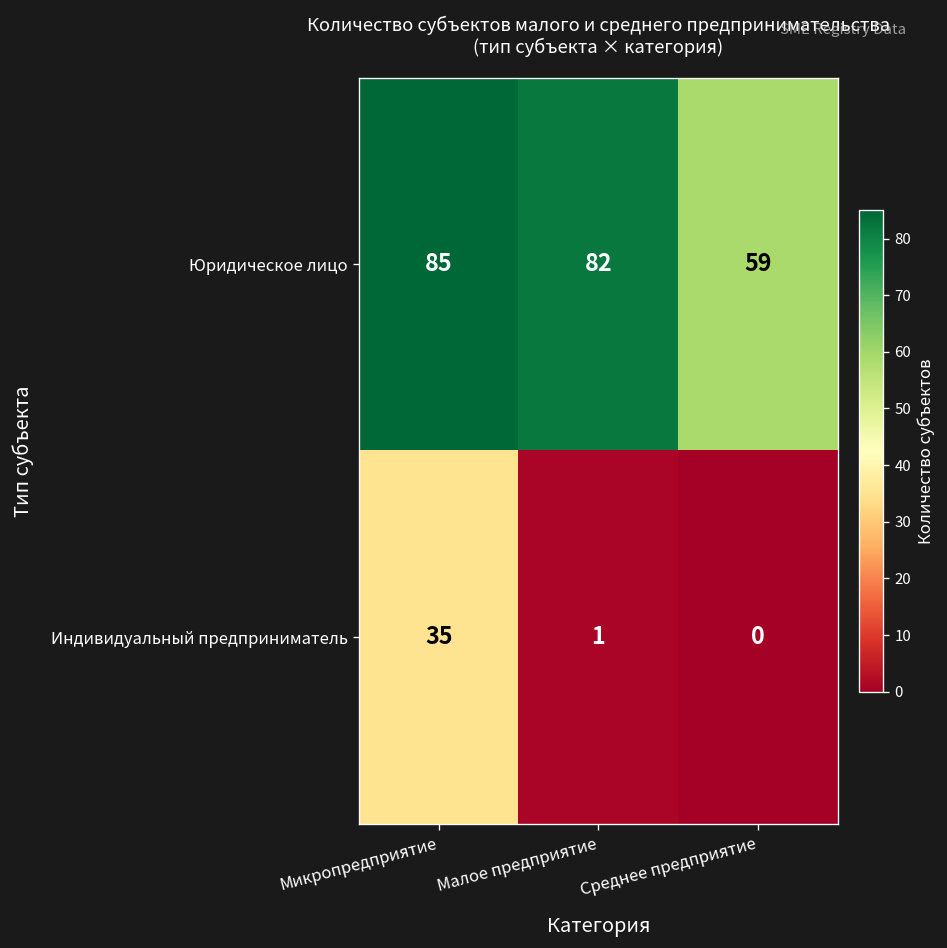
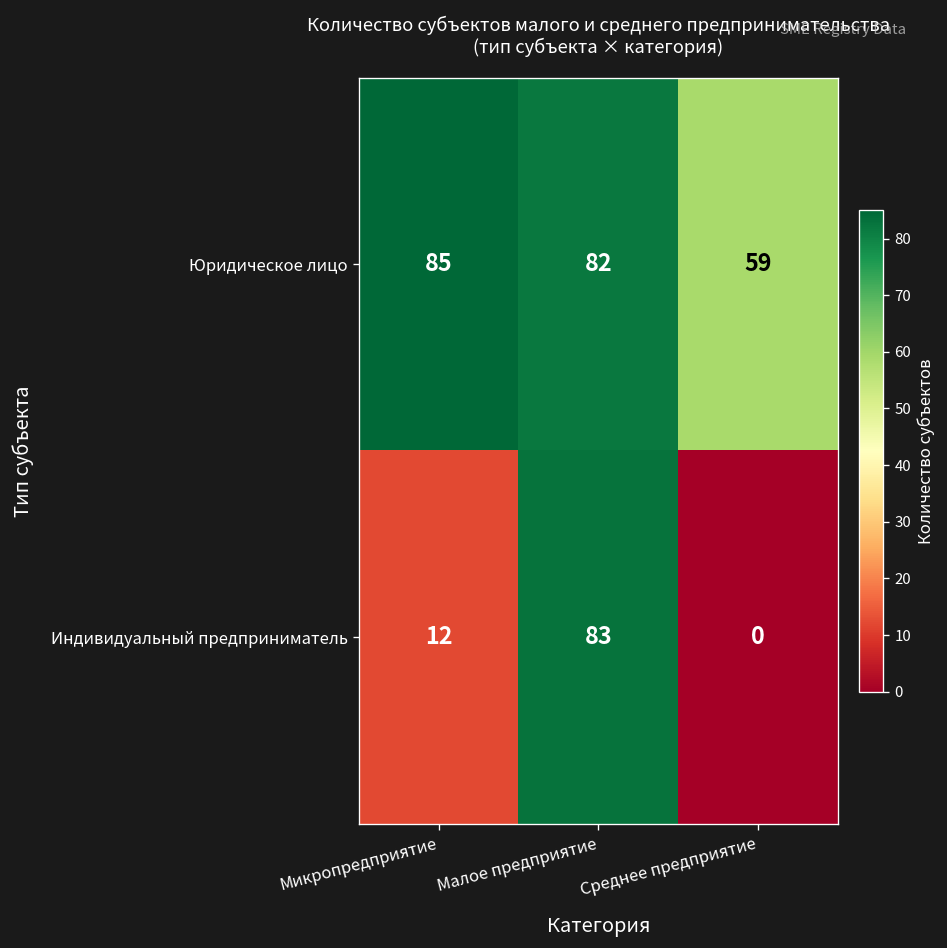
  {
    "Юридическое лицо": {
      "Микропредприятие": 85,
      "Малое предприятие": 82,
      "Среднее предприятие": 59
    },
    "Индивидуальный предприниматель": {
-     "Микропредприятие": 35,
-     "Малое предприятие": 1,
+     "Микропредприятие": 12,
+     "Малое предприятие": 83,
      "Среднее предприятие": 0
    }
  }
